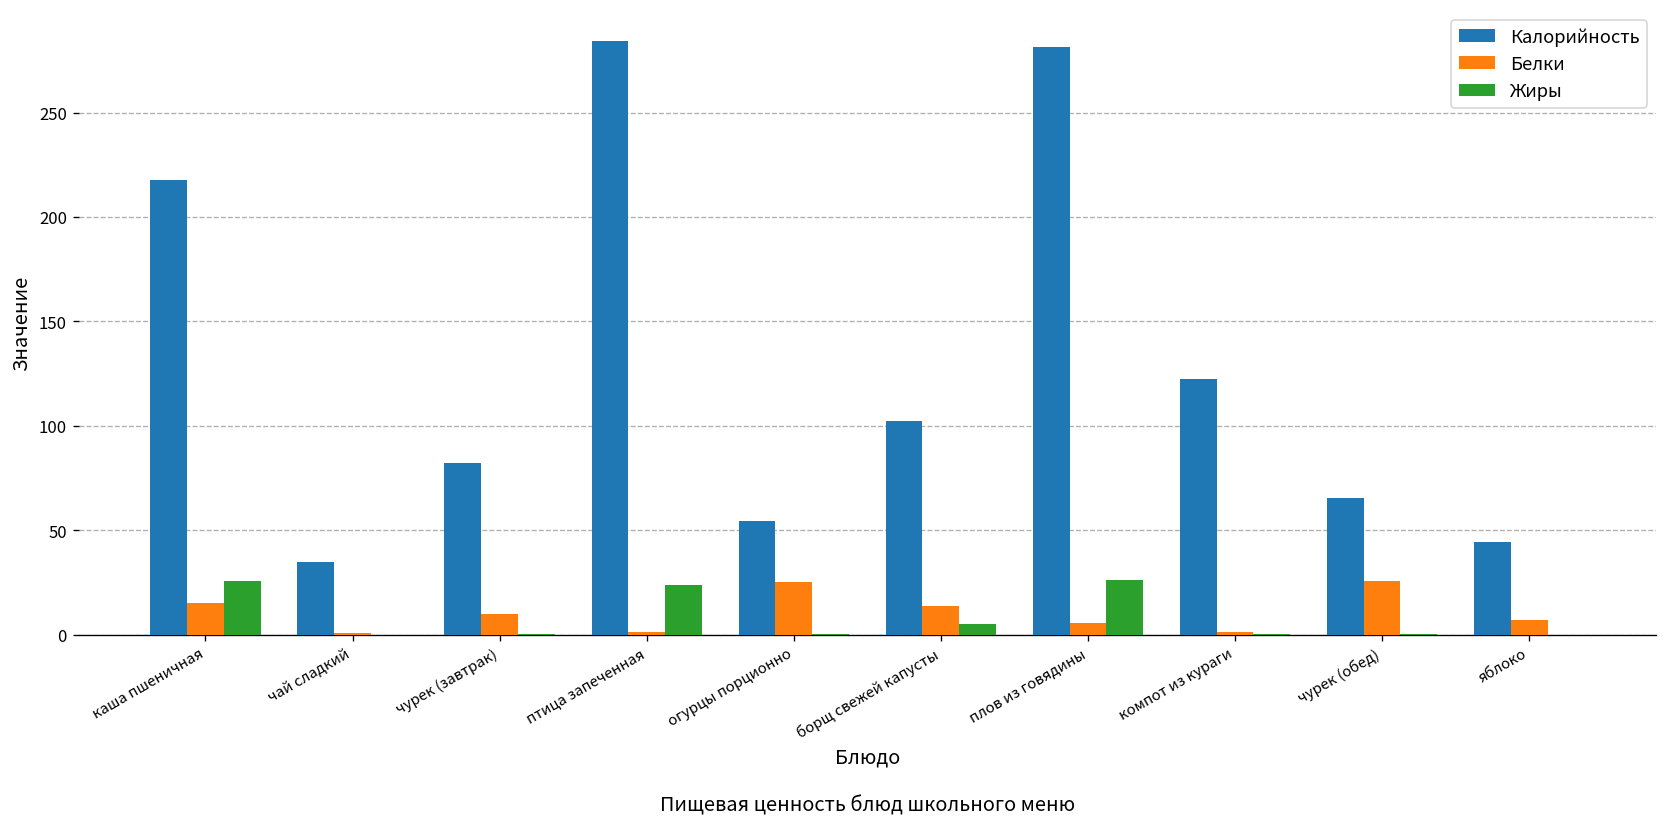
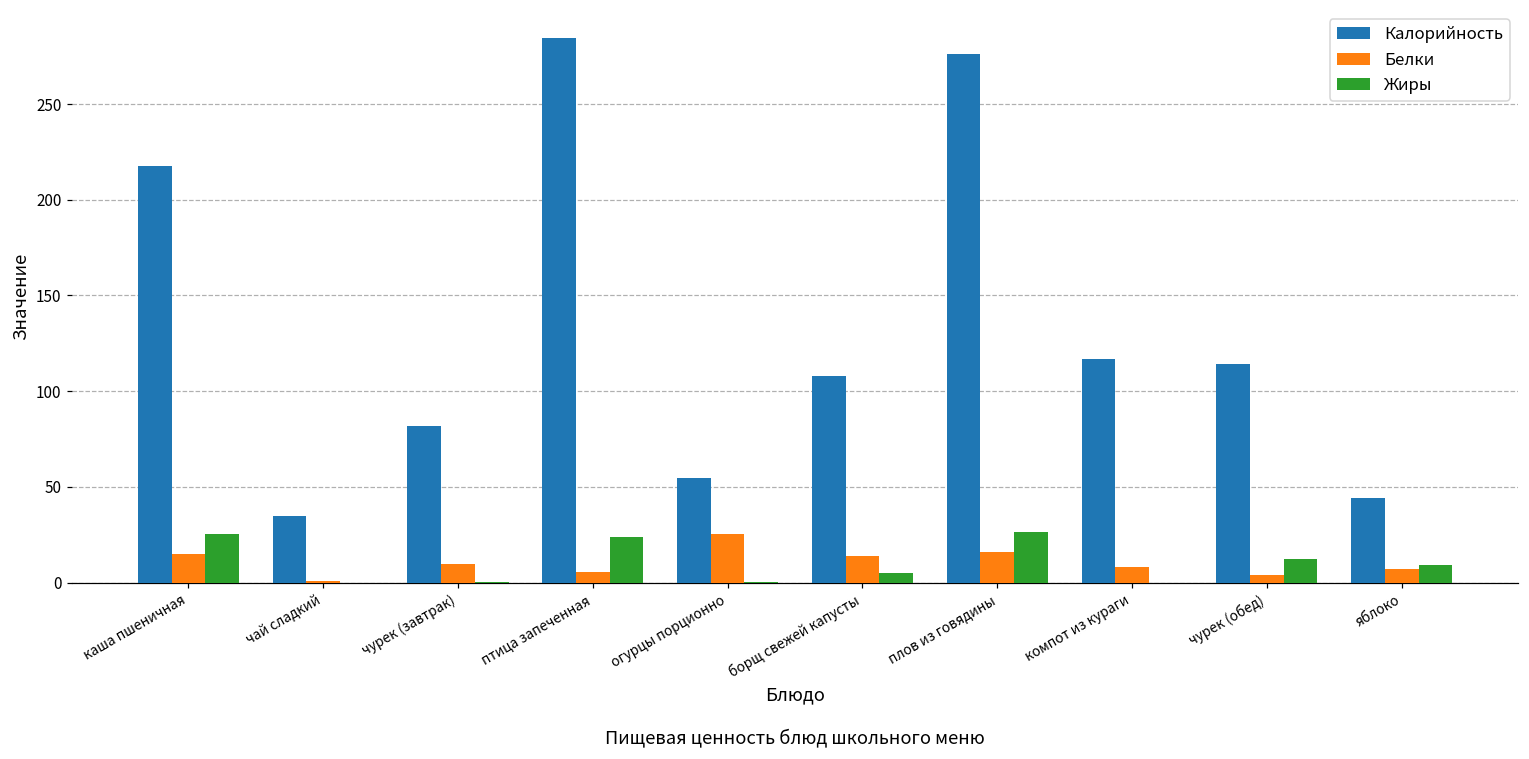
  {
    "Калорийность": {
      "каша пшеничная": 218,
      "чай сладкий": 35,
      "чурек (завтрак)": 82,
      "птица запеченная": 284,
      "огурцы порционно": 54,
-     "борщ свежей капусты": 103,
-     "плов из говядины": 281,
-     "компот из кураги": 122,
-     "чурек (обед)": 66,
+     "борщ свежей капусты": 108,
+     "плов из говядины": 276,
+     "компот из кураги": 117,
+     "чурек (обед)": 114,
      "яблоко": 44
    },
    "Белки": {
      "каша пшеничная": 15,
      "чурек (завтрак)": 10,
-     "птица запеченная": 1,
+     "птица запеченная": 6,
      "огурцы порционно": 25,
      "борщ свежей капусты": 14,
-     "плов из говядины": 6,
-     "компот из кураги": 1,
-     "чурек (обед)": 26,
+     "плов из говядины": 16,
+     "компот из кураги": 8,
+     "чурек (обед)": 4,
      "яблоко": 7
    },
    "Жиры": {
      "каша пшеничная": 26,
      "чай сладкий": 0,
      "птица запеченная": 24,
      "борщ свежей капусты": 5,
      "плов из говядины": 26,
-     "чурек (обед)": 0,
-     "яблоко": 0
+     "чурек (обед)": 12,
+     "яблоко": 9
    }
  }
